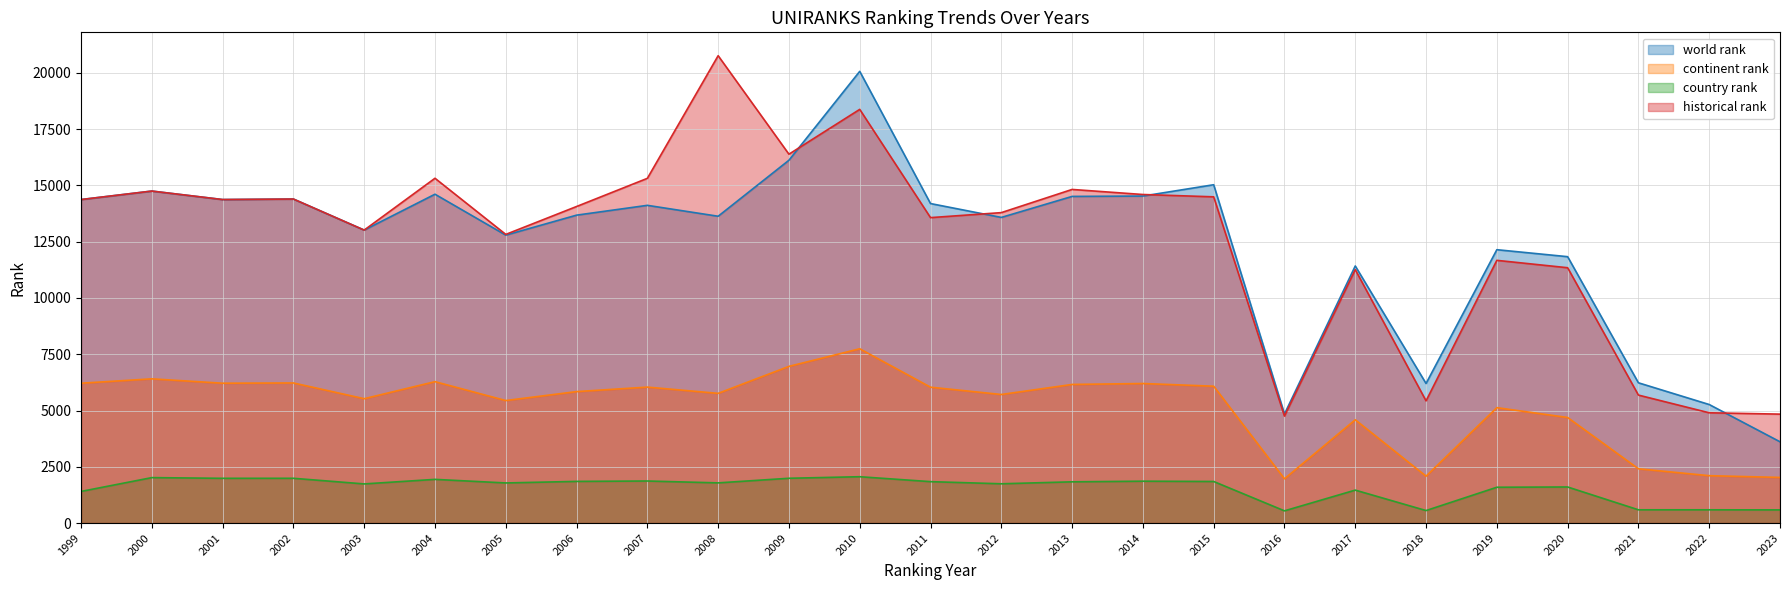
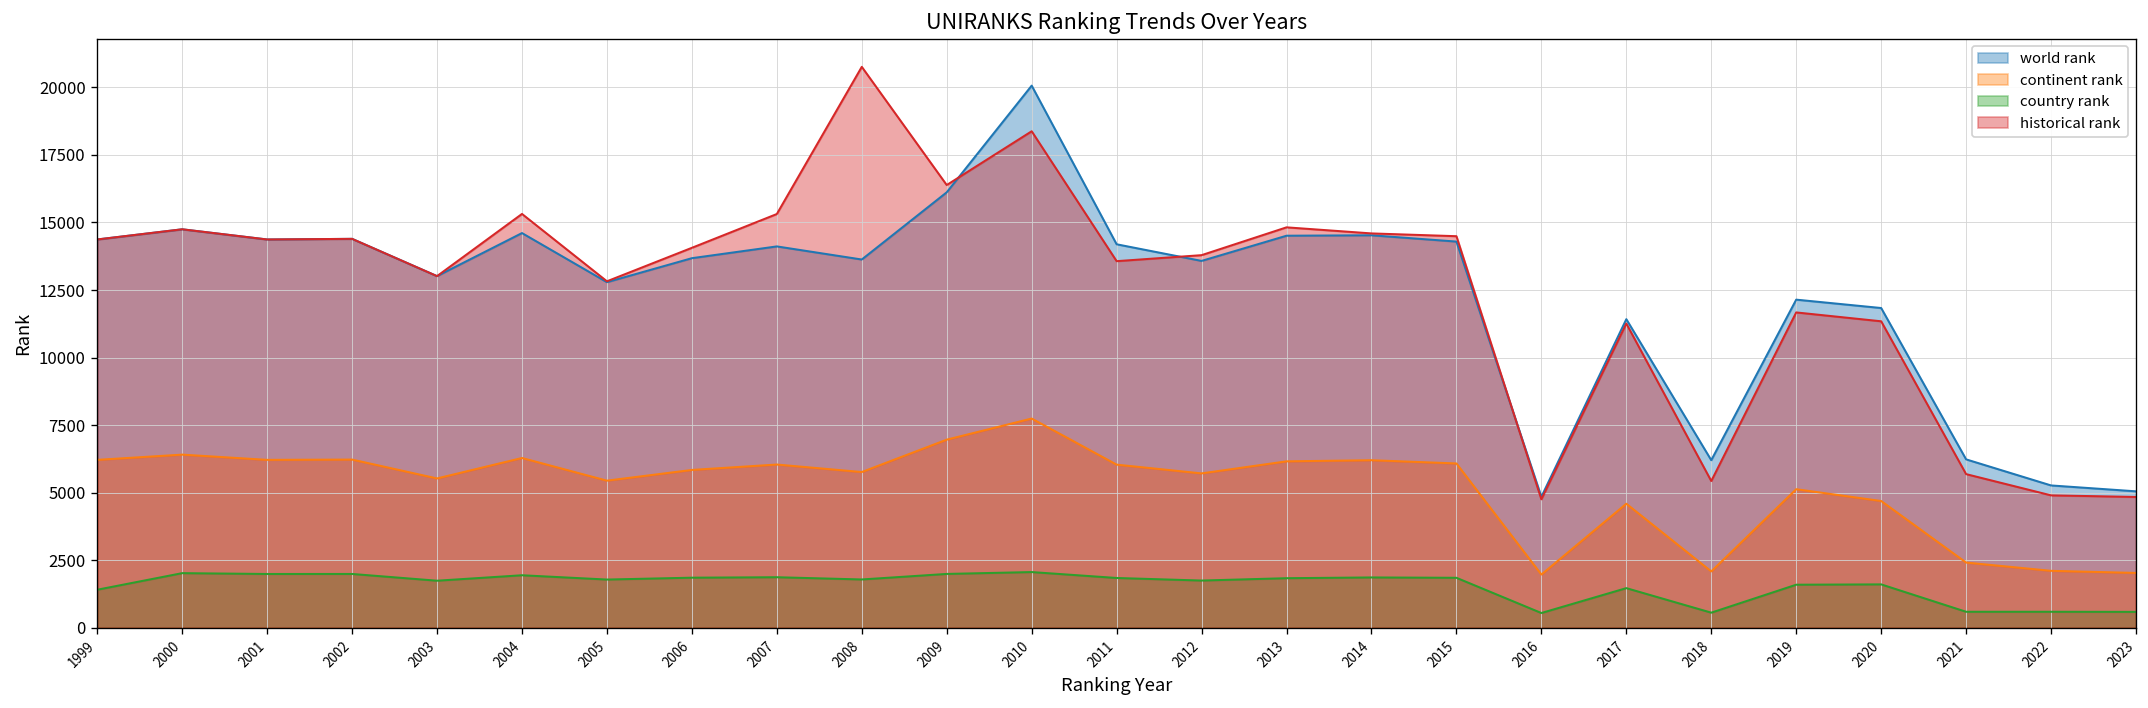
  {
    "world rank": {
      "2004": 14600,
      "2006": 13700,
      "2007": 14100,
      "2008": 13600,
      "2009": 16100,
      "2010": 20100,
      "2011": 14200,
      "2012": 13600,
      "2013": 14500,
-     "2015": 15000,
+     "2015": 14300,
      "2017": 11400,
      "2018": 6200,
      "2019": 12100,
      "2020": 11800,
      "2021": 6200,
      "2022": 5300,
-     "2023": 3600
+     "2023": 5000
    },
    "country rank": {
      "1999": 1400,
      "2000": 2000,
      "2001": 2000,
      "2002": 2000,
      "2003": 1700,
      "2004": 1900,
      "2005": 1800,
      "2006": 1900,
      "2007": 1900,
      "2008": 1800,
      "2009": 2000,
      "2010": 2100,
      "2011": 1800,
      "2012": 1700,
      "2013": 1800,
      "2014": 1900,
      "2015": 1800,
      "2016": 500,
      "2017": 1500,
      "2018": 600,
      "2019": 1600,
      "2020": 1600,
      "2021": 600,
      "2022": 600,
      "2023": 600
    }
  }
